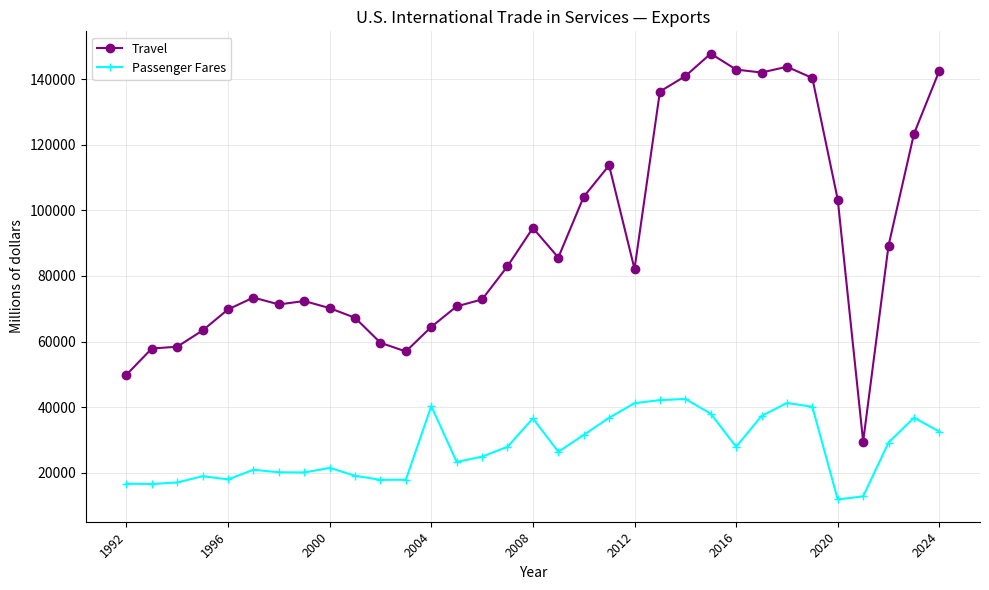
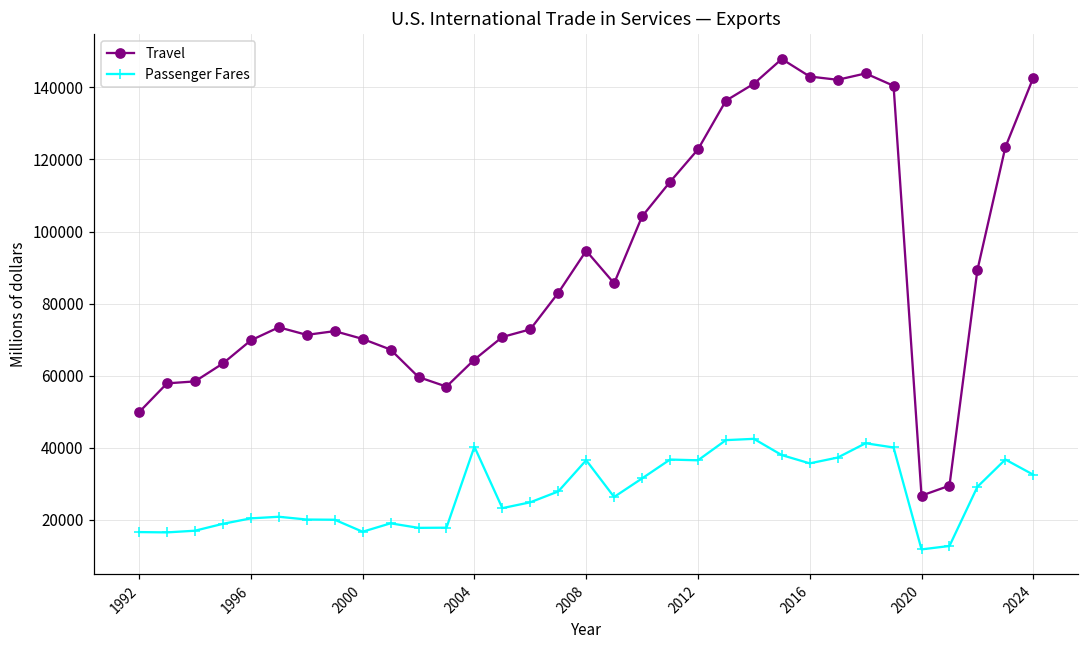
  {
    "Travel": {
      "1992": 50000,
      "1996": 70000,
      "2000": 70000,
      "2004": 64000,
      "2008": 95000,
-     "2012": 82000,
+     "2012": 123000,
      "2016": 143000,
-     "2020": 103000,
+     "2020": 27000,
      "2024": 143000
    },
    "Passenger Fares": {
      "1992": 17000,
-     "1996": 18000,
-     "2000": 21000,
+     "1996": 20000,
+     "2000": 17000,
      "2004": 40000,
      "2008": 37000,
-     "2012": 41000,
-     "2016": 28000,
+     "2012": 37000,
+     "2016": 36000,
      "2020": 12000,
      "2024": 33000
    }
  }
